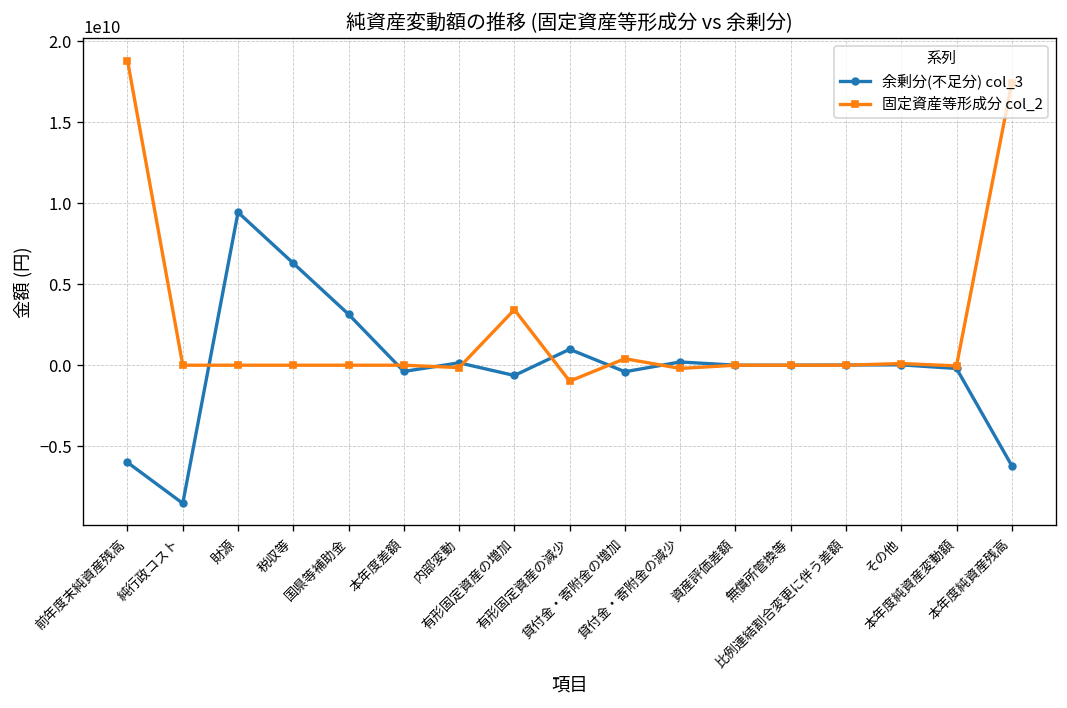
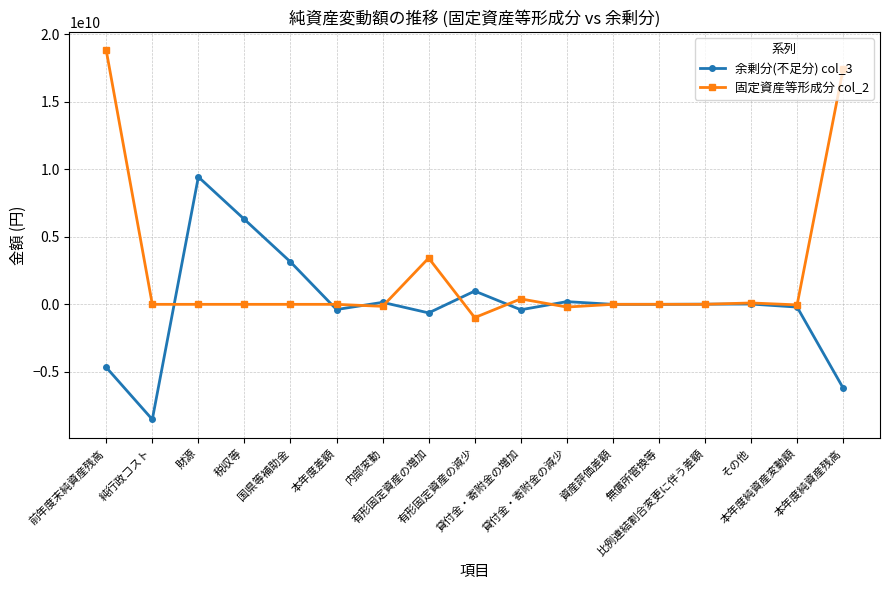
  {
    "余剰分(不足分) col_3": {
-     "前年度末純資産残高": -6000000000,
+     "前年度末純資産残高": -4700000000,
      "純行政コスト": -8500000000,
      "財源": 9400000000,
      "税収等": 6300000000,
      "国県等補助金": 3100000000,
      "本年度差額": -400000000,
      "内部変動": 100000000,
      "有形固定資産の増加": -600000000,
      "有形固定資産の減少": 1000000000,
      "貸付金・寄附金の増加": -400000000,
      "貸付金・寄附金の減少": 200000000,
      "本年度純資産残高": -6200000000
    },
    "固定資産等形成分 col_2": {
      "前年度末純資産残高": 18800000000,
      "純行政コスト": 0,
      "財源": 0,
      "税収等": 0,
      "国県等補助金": 0,
      "本年度差額": 0,
      "内部変動": -100000000,
      "有形固定資産の増加": 3400000000,
      "有形固定資産の減少": -1000000000,
      "貸付金・寄附金の増加": 400000000,
      "貸付金・寄附金の減少": -200000000
    }
  }
